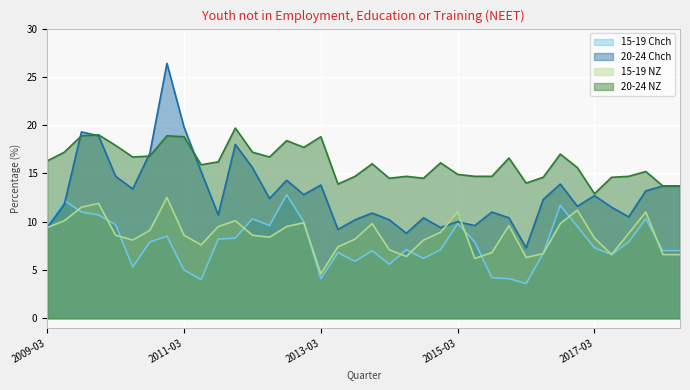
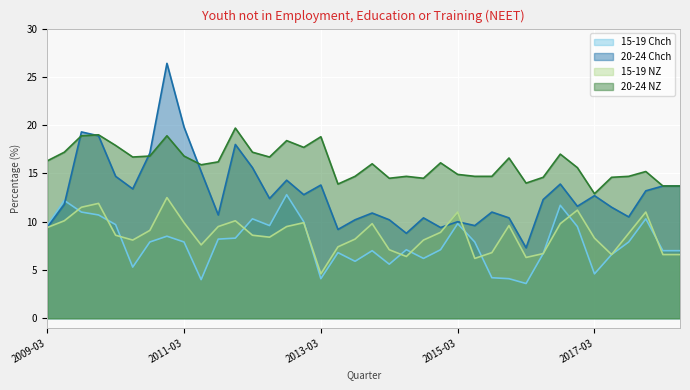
  {
    "15-19 Chch": {
-     "2011-03": 5,
+     "2011-03": 8,
      "2013-03": 4,
-     "2017-03": 7
+     "2017-03": 5
    },
    "20-24 Chch": {
      "2011-03": 20,
      "2013-03": 14
    },
    "15-19 NZ": {
-     "2011-03": 9,
+     "2011-03": 10,
      "2013-03": 5,
      "2015-03": 11,
      "2017-03": 8
    },
    "20-24 NZ": {
      "2009-03": 16,
-     "2011-03": 19,
+     "2011-03": 17,
      "2013-03": 19,
      "2015-03": 15
    }
  }
